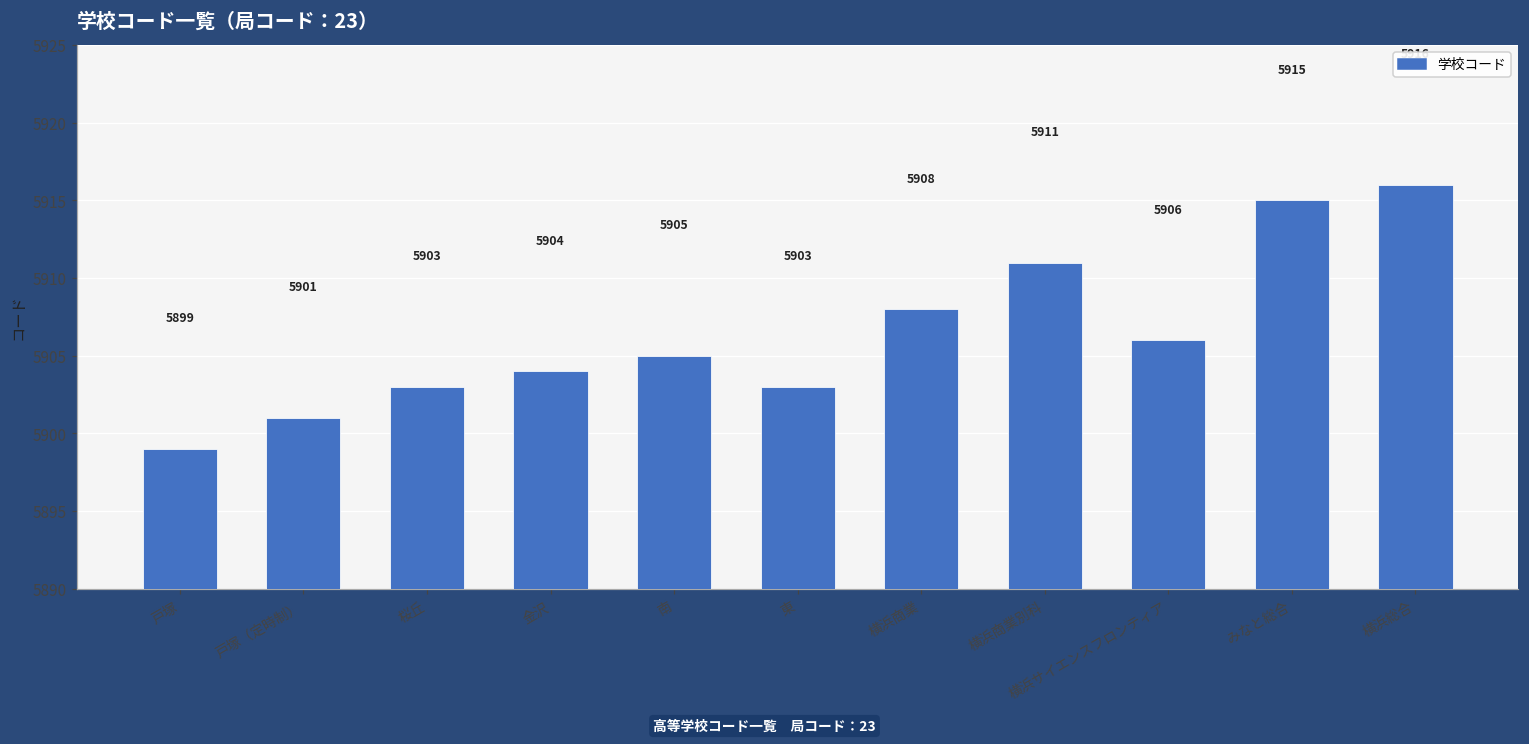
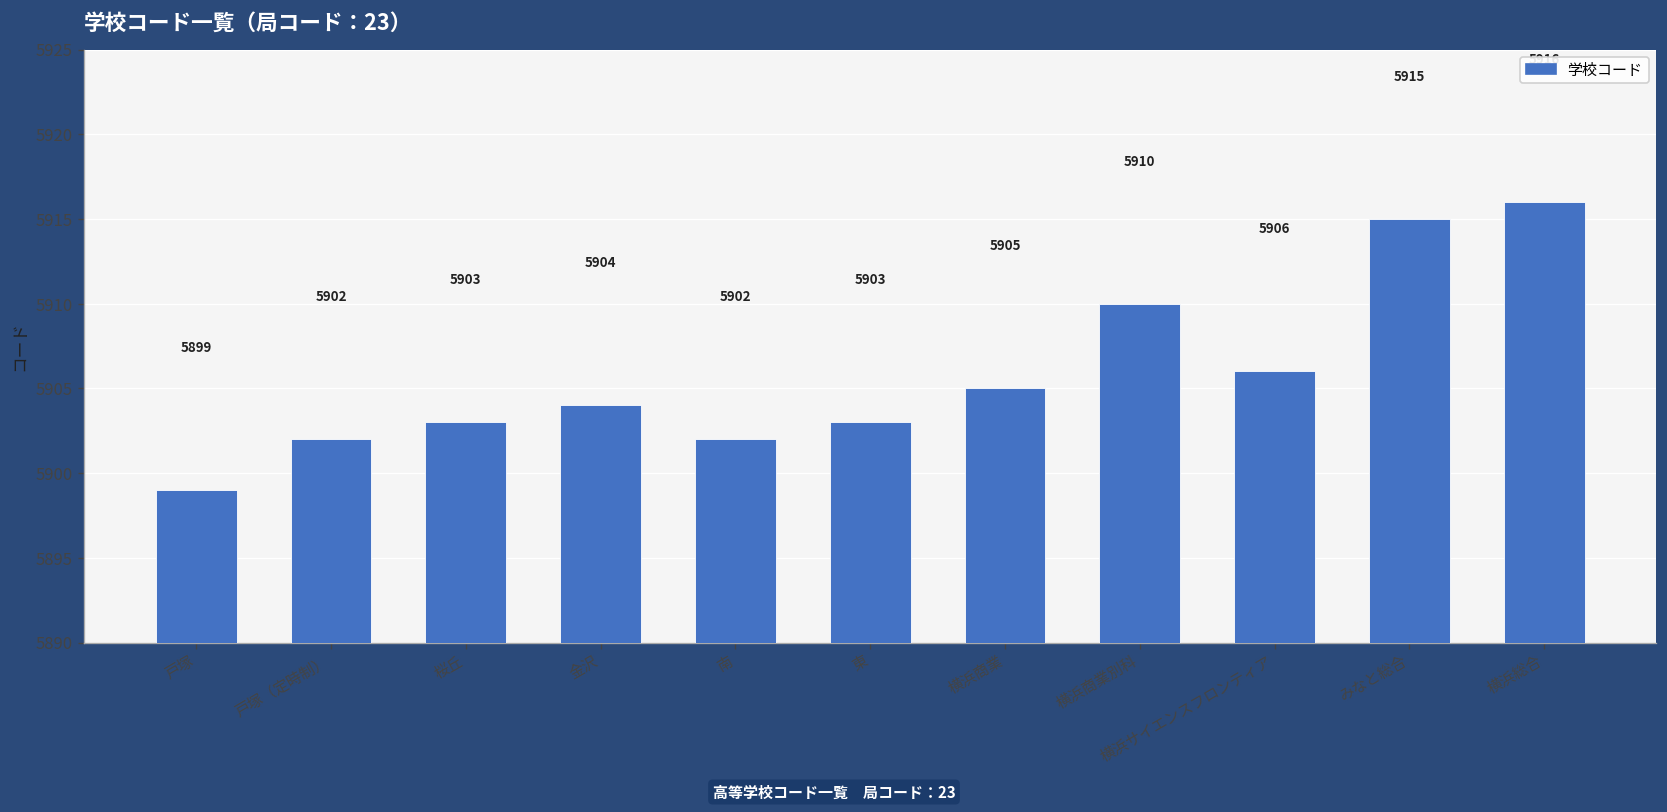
  {
-   "戸塚（定時制）": 5901,
-   "南": 5905,
-   "横浜商業": 5908,
-   "横浜商業別科": 5911
+   "戸塚（定時制）": 5902,
+   "南": 5902,
+   "横浜商業": 5905,
+   "横浜商業別科": 5910
  }
